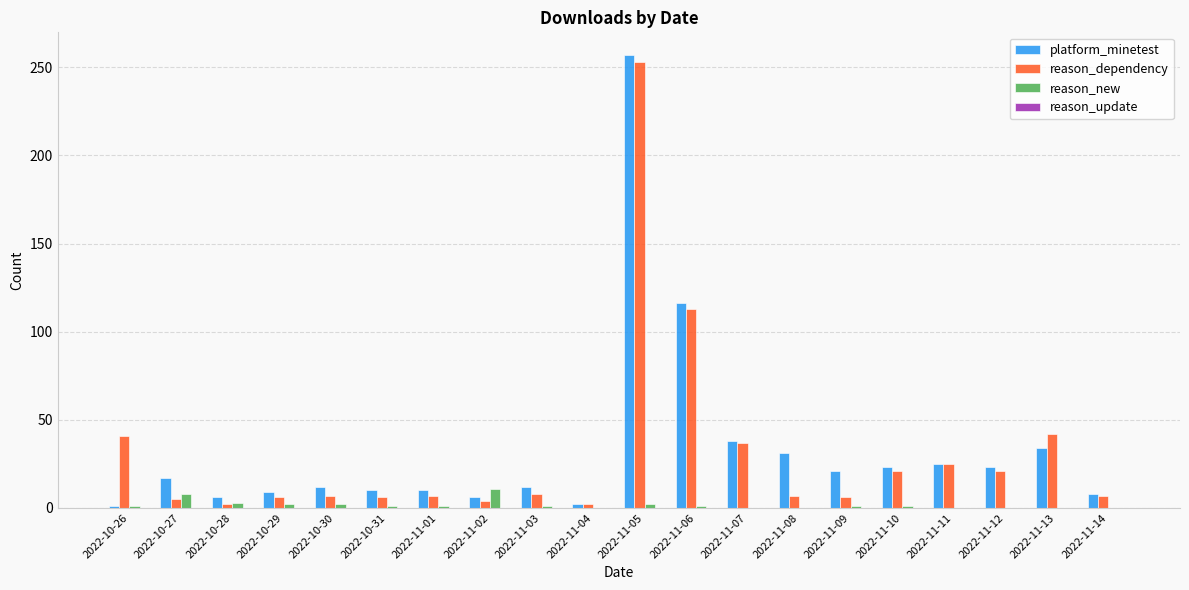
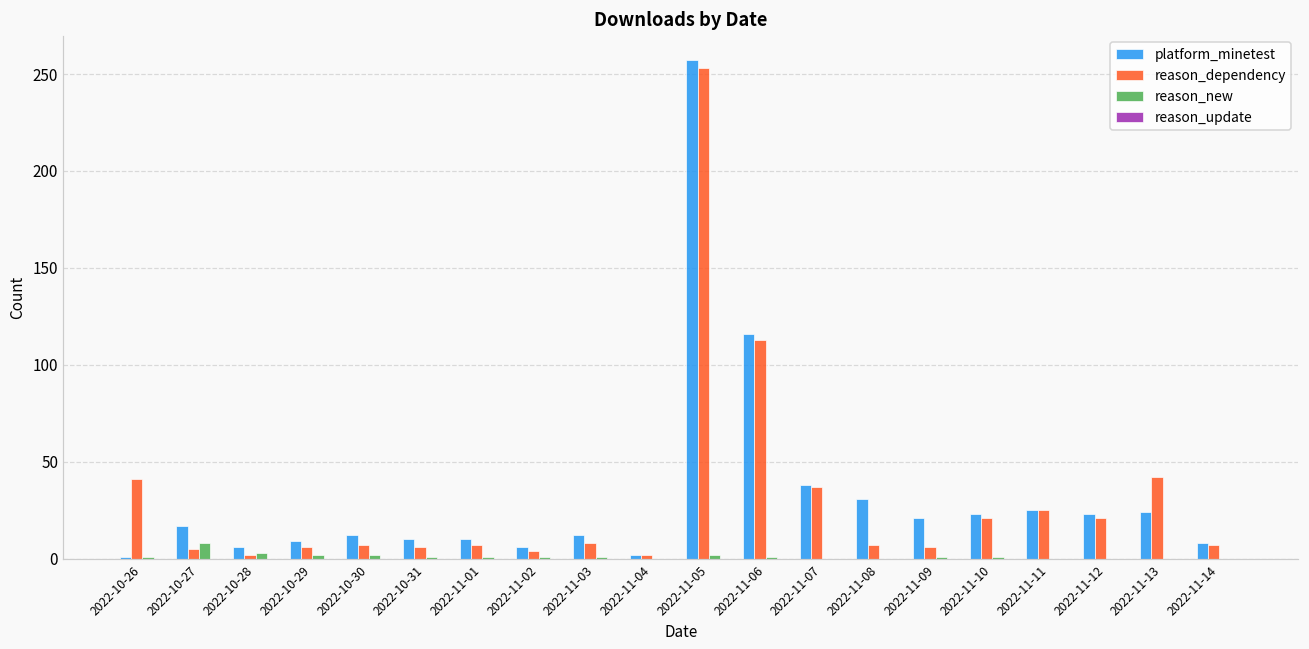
  {
    "platform_minetest": {
      "2022-10-27": 17,
      "2022-10-28": 6,
      "2022-10-29": 9,
      "2022-10-30": 12,
      "2022-10-31": 10,
      "2022-11-01": 10,
      "2022-11-02": 6,
      "2022-11-03": 12,
      "2022-11-04": 2,
      "2022-11-05": 257,
      "2022-11-06": 116,
      "2022-11-07": 38,
      "2022-11-08": 31,
      "2022-11-09": 21,
      "2022-11-10": 23,
      "2022-11-11": 25,
      "2022-11-12": 23,
-     "2022-11-13": 34,
+     "2022-11-13": 24,
      "2022-11-14": 8
    },
    "reason_dependency": {
      "2022-10-26": 41,
      "2022-10-27": 5,
      "2022-10-28": 2,
      "2022-10-29": 6,
      "2022-10-30": 7,
      "2022-10-31": 6,
      "2022-11-01": 7,
      "2022-11-02": 4,
      "2022-11-03": 8,
      "2022-11-04": 2,
      "2022-11-05": 253,
      "2022-11-06": 113,
      "2022-11-07": 37,
      "2022-11-08": 7,
      "2022-11-09": 6,
      "2022-11-10": 21,
      "2022-11-11": 25,
      "2022-11-12": 21,
      "2022-11-13": 42,
      "2022-11-14": 7
    },
    "reason_new": {
      "2022-10-27": 8,
      "2022-10-28": 3,
      "2022-10-29": 2,
      "2022-10-30": 2,
-     "2022-11-02": 11,
+     "2022-11-02": 1,
      "2022-11-04": 0,
      "2022-11-05": 2,
      "2022-11-07": 0,
      "2022-11-08": 0,
      "2022-11-11": 0,
      "2022-11-12": 0,
      "2022-11-13": 0,
      "2022-11-14": 0
    },
    "reason_update": {
      "2022-10-26": 0,
      "2022-10-27": 0,
      "2022-10-28": 0,
      "2022-10-29": 0,
      "2022-10-30": 0,
      "2022-10-31": 0,
      "2022-11-01": 0,
      "2022-11-02": 0,
      "2022-11-03": 0,
      "2022-11-04": 0,
      "2022-11-05": 0,
      "2022-11-06": 0,
      "2022-11-07": 0,
      "2022-11-08": 0,
      "2022-11-09": 0,
      "2022-11-10": 0,
      "2022-11-11": 0,
      "2022-11-12": 0,
      "2022-11-13": 0,
      "2022-11-14": 0
    }
  }
